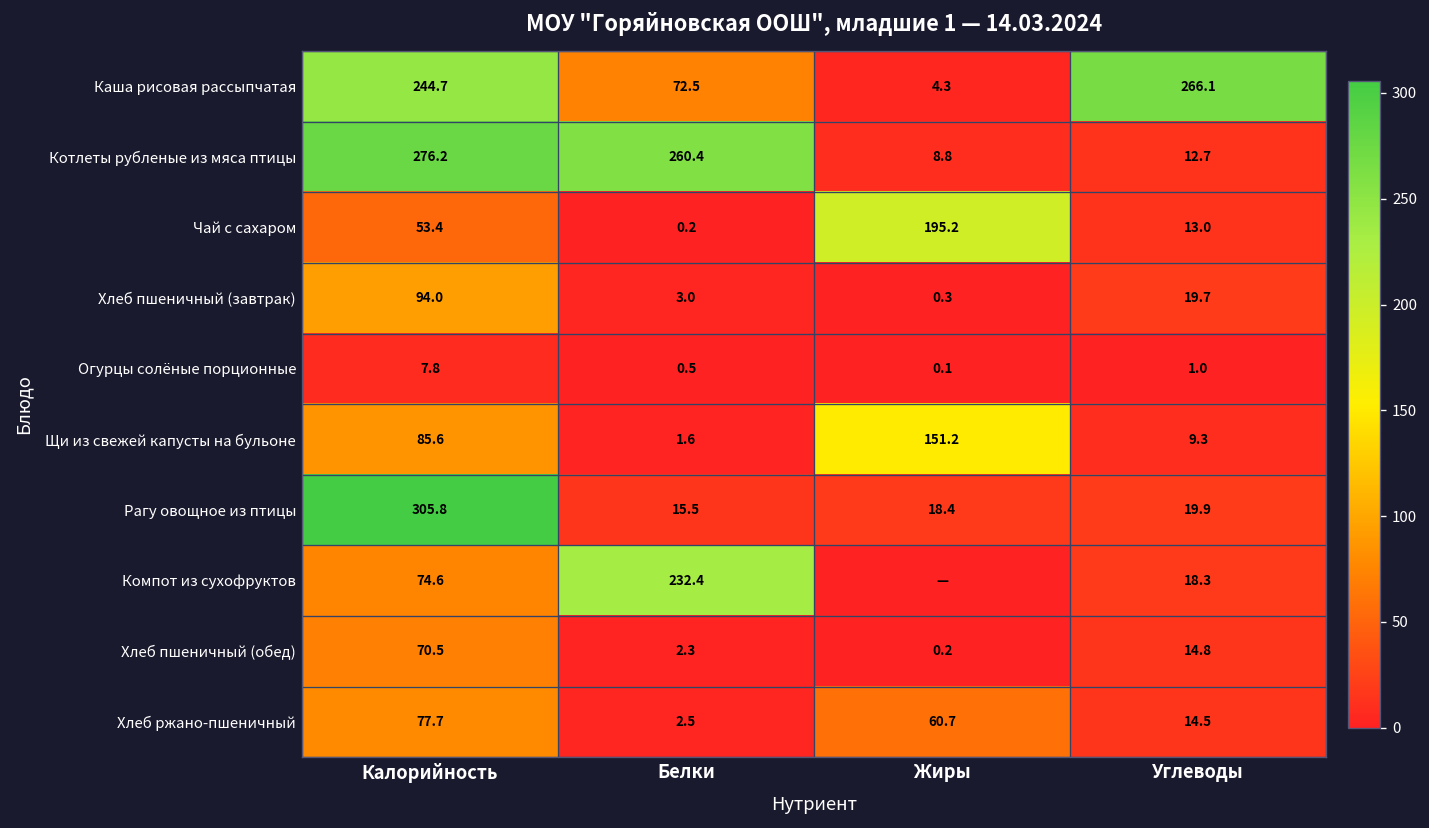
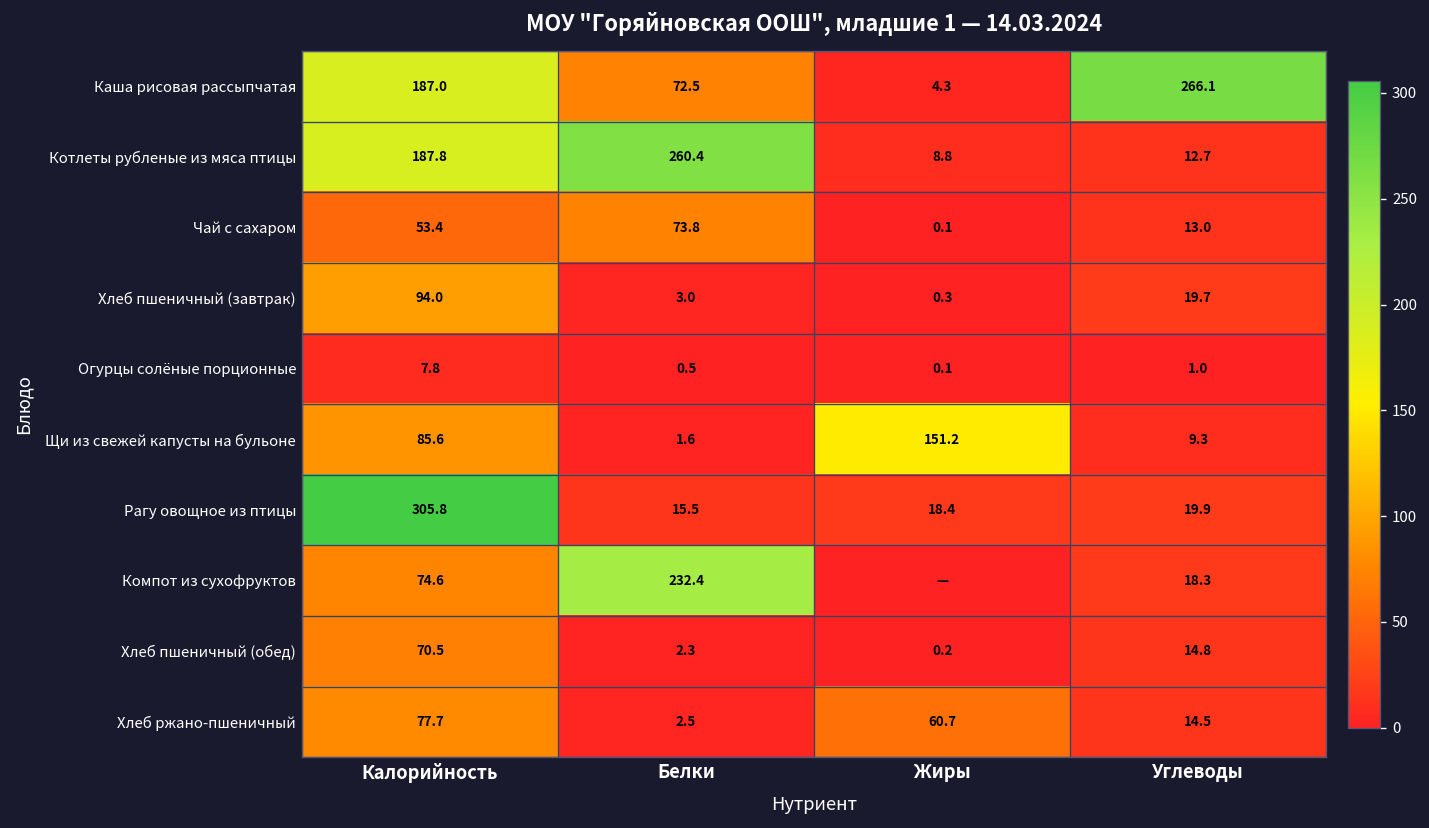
  {
    "Каша рисовая рассыпчатая": {
-     "Калорийность": 244.7,
+     "Калорийность": 187.0,
      "Белки": 72.5,
      "Жиры": 4.3,
      "Углеводы": 266.1
    },
    "Котлеты рубленые из мяса птицы": {
-     "Калорийность": 276.2,
+     "Калорийность": 187.8,
      "Белки": 260.4,
      "Жиры": 8.8,
      "Углеводы": 12.7
    },
    "Чай с сахаром": {
      "Калорийность": 53.4,
-     "Белки": 0.2,
-     "Жиры": 195.2,
+     "Белки": 73.8,
+     "Жиры": 0.1,
      "Углеводы": 13.0
    },
    "Хлеб пшеничный (завтрак)": {
      "Калорийность": 94.0,
      "Белки": 3.0,
      "Жиры": 0.3,
      "Углеводы": 19.7
    },
    "Огурцы солёные порционные": {
      "Калорийность": 7.8,
      "Белки": 0.5,
      "Жиры": 0.1,
      "Углеводы": 1.0
    },
    "Щи из свежей капусты на бульоне": {
      "Калорийность": 85.6,
      "Белки": 1.6,
      "Жиры": 151.2,
      "Углеводы": 9.3
    },
    "Рагу овощное из птицы": {
      "Калорийность": 305.8,
      "Белки": 15.5,
      "Жиры": 18.4,
      "Углеводы": 19.9
    },
    "Компот из сухофруктов": {
      "Калорийность": 74.6,
      "Белки": 232.4,
      "Углеводы": 18.3
    },
    "Хлеб пшеничный (обед)": {
      "Калорийность": 70.5,
      "Белки": 2.3,
      "Жиры": 0.2,
      "Углеводы": 14.8
    },
    "Хлеб ржано-пшеничный": {
      "Калорийность": 77.7,
      "Белки": 2.5,
      "Жиры": 60.7,
      "Углеводы": 14.5
    }
  }
